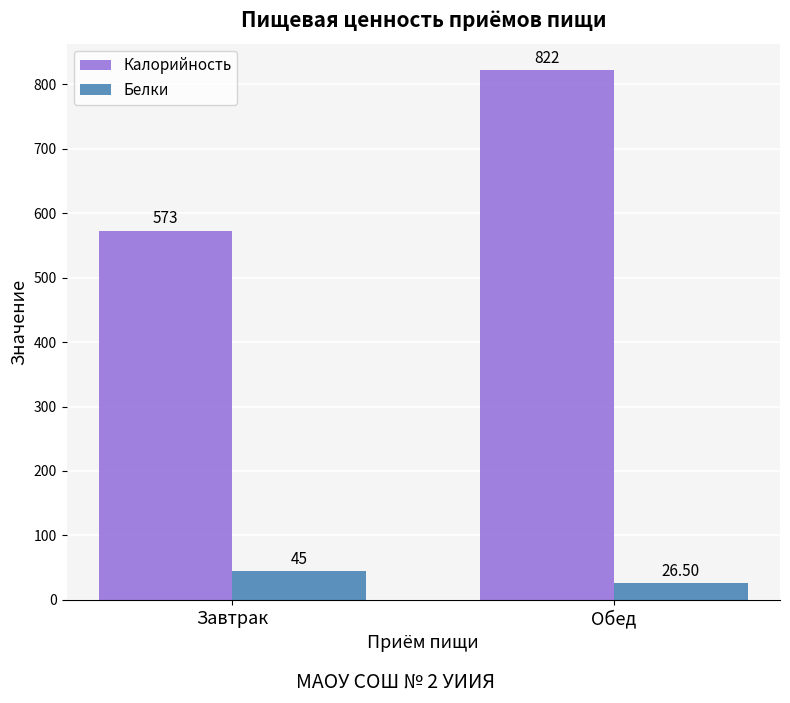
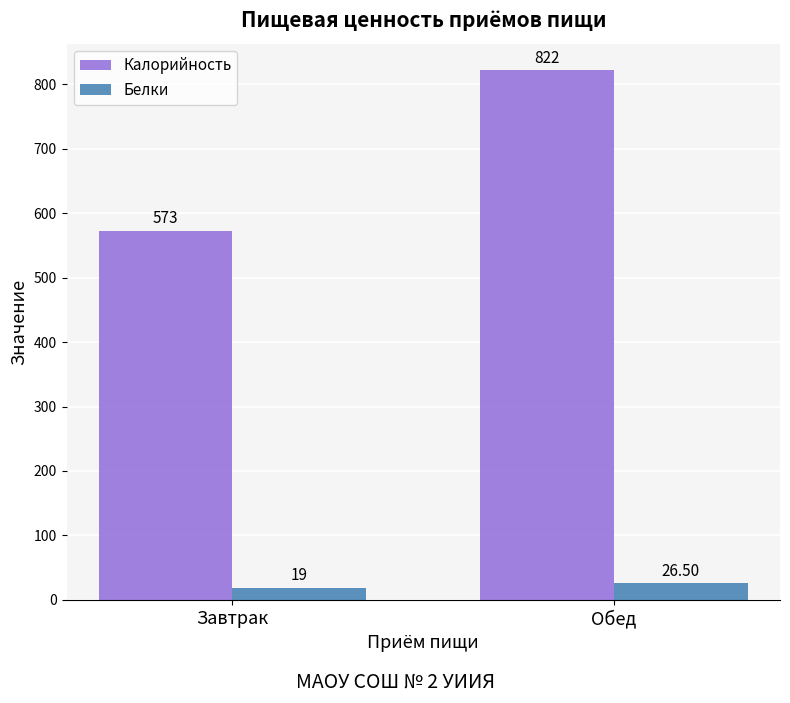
  {
    "Калорийность": {
      "Завтрак": 573,
      "Обед": 822
    },
    "Белки": {
-     "Завтрак": 45,
+     "Завтрак": 19,
      "Обед": 26.50
    }
  }
